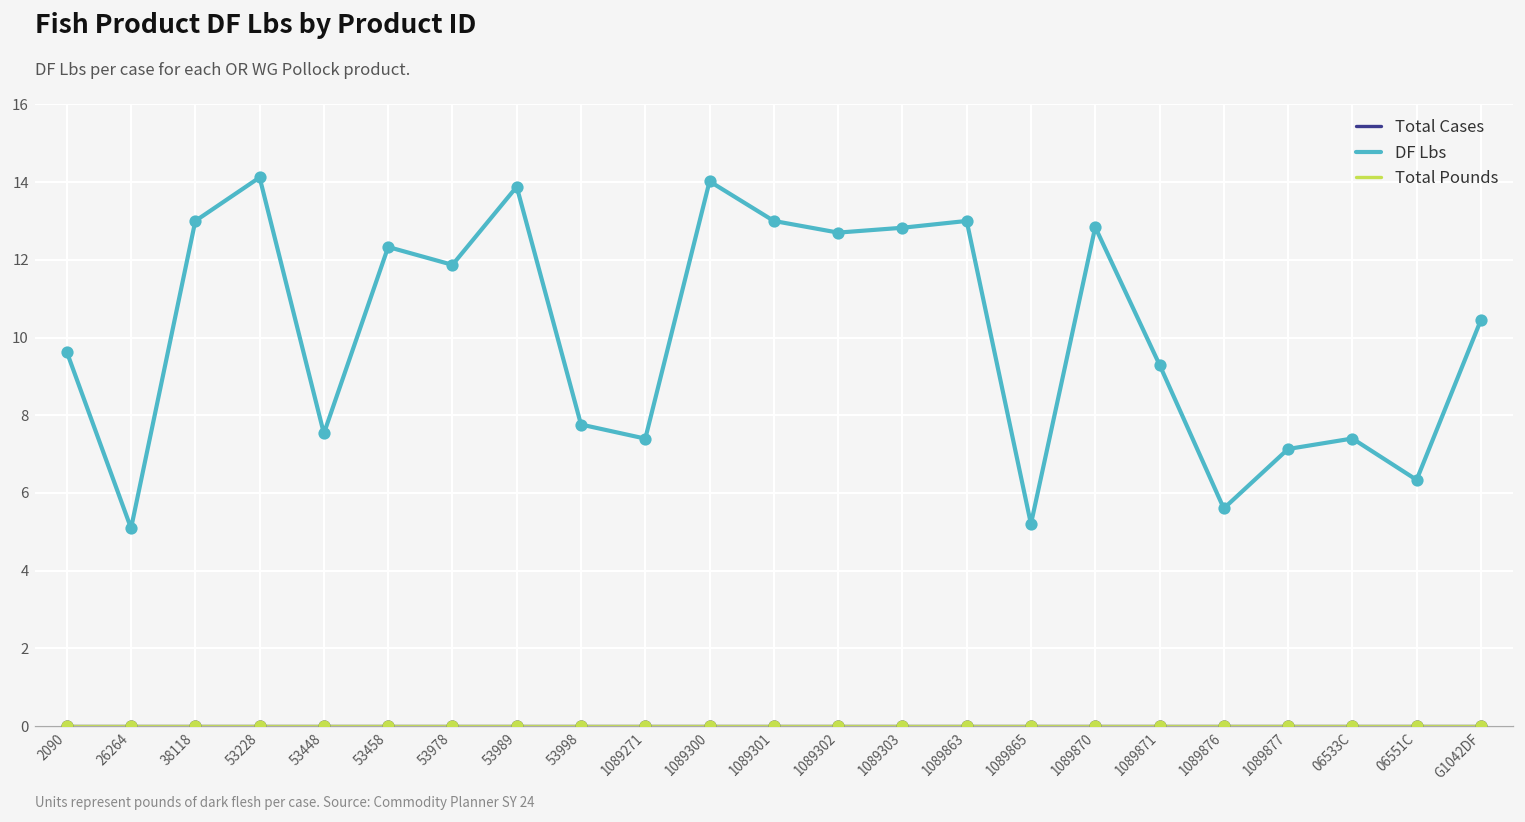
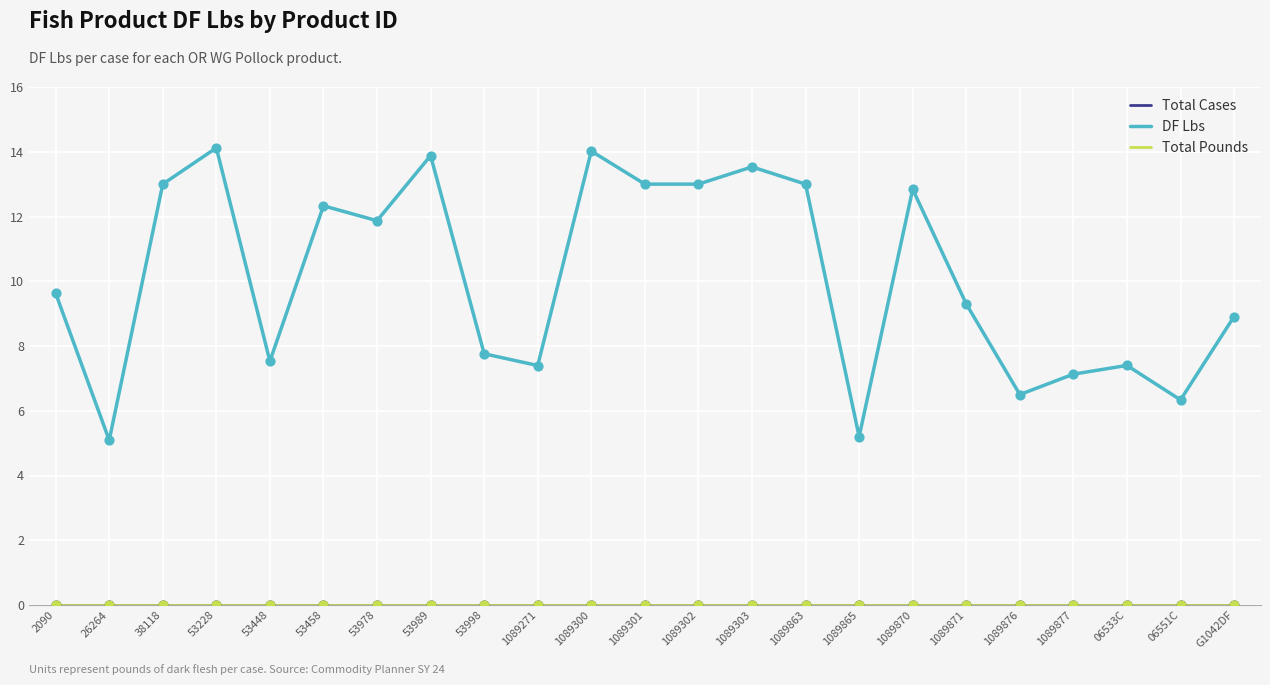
  {
    "Total Pounds": {
      "2090": 0.0,
      "26264": 0.0,
      "38118": 0.0,
      "53228": 0.0,
      "53448": 0.0,
      "53458": 0.0,
      "53978": 0.0,
      "53989": 0.0,
      "53998": 0.0,
      "1089271": 0.0,
      "1089300": 0.0,
      "1089301": 0.0,
      "1089302": 0.0,
      "1089303": 0.0,
      "1089863": 0.0,
      "1089865": 0.0,
      "1089870": 0.0,
      "1089871": 0.0,
      "1089876": 0.0,
      "1089877": 0.0,
      "06533C": 0.0,
      "06551C": 0.0,
      "G1042DF": 0.0
    },
    "DF Lbs": {
      "2090": 9.6,
      "26264": 5.1,
      "38118": 13.0,
      "53228": 14.1,
      "53448": 7.5,
      "53458": 12.3,
      "53978": 11.9,
      "53989": 13.9,
      "53998": 7.8,
      "1089271": 7.4,
      "1089300": 14.0,
      "1089301": 13.0,
-     "1089302": 12.7,
-     "1089303": 12.8,
+     "1089302": 13.0,
+     "1089303": 13.5,
      "1089863": 13.0,
      "1089865": 5.2,
      "1089870": 12.8,
      "1089871": 9.3,
-     "1089876": 5.6,
+     "1089876": 6.5,
      "1089877": 7.1,
      "06533C": 7.4,
      "06551C": 6.3,
-     "G1042DF": 10.5
+     "G1042DF": 8.9
    }
  }
